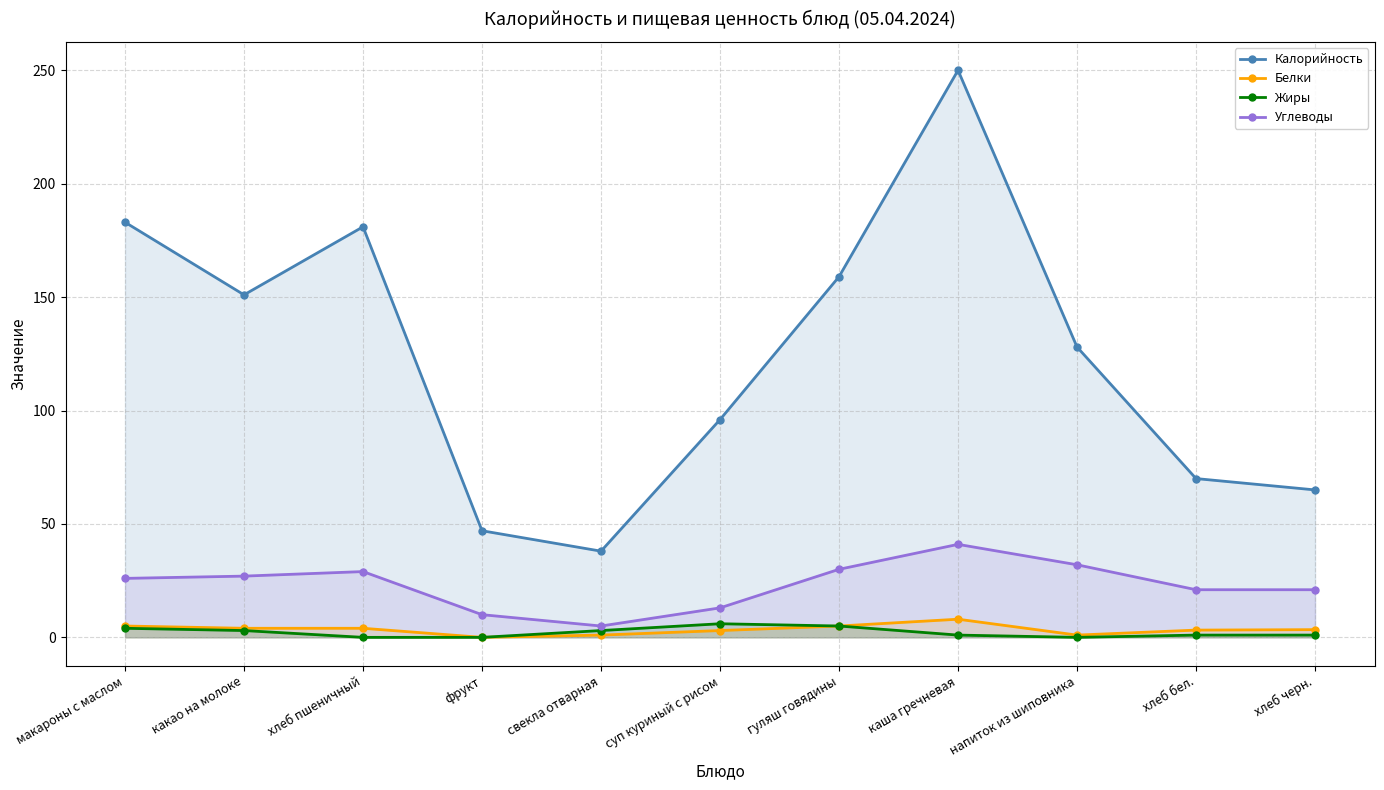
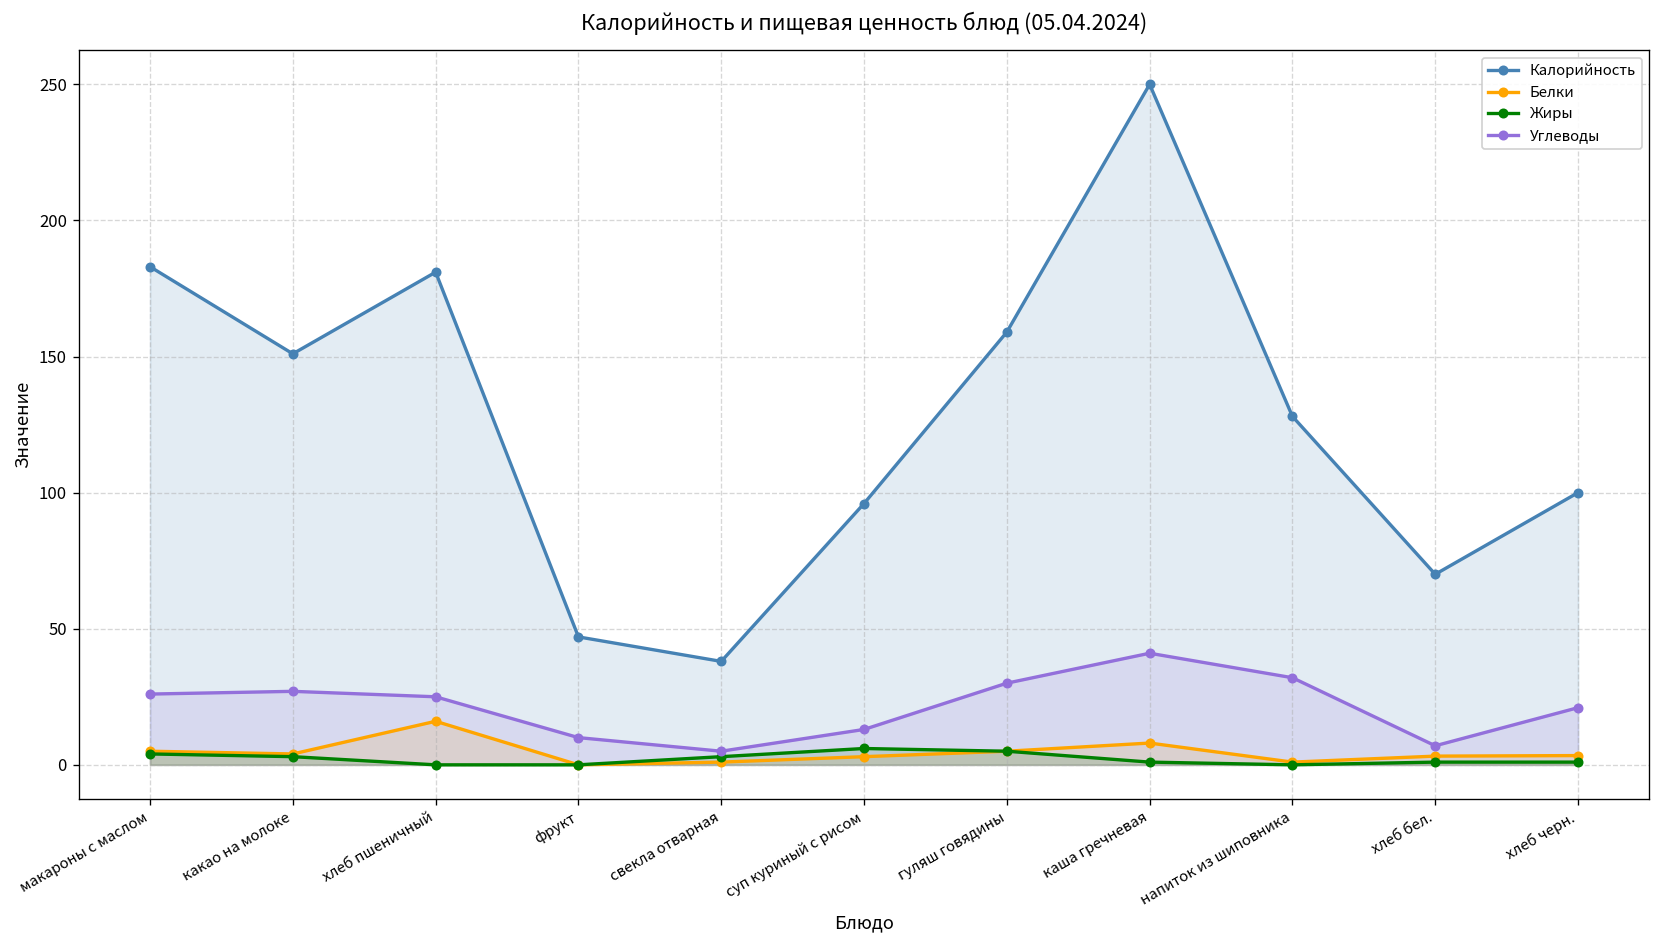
  {
    "Калорийность": {
      "макароны с маслом": 183,
      "какао на молоке": 151,
      "хлеб пшеничный": 181,
      "фрукт": 47,
      "свекла отварная": 38,
      "суп куриный с рисом": 96,
      "гуляш говядины": 159,
      "каша гречневая": 250,
      "напиток из шиповника": 128,
      "хлеб бел.": 70,
-     "хлеб черн.": 65
+     "хлеб черн.": 100
    },
    "Белки": {
-     "хлеб пшеничный": 4,
+     "хлеб пшеничный": 16,
      "свекла отварная": 1,
      "суп куриный с рисом": 3,
      "каша гречневая": 8,
      "хлеб бел.": 3,
      "хлеб черн.": 3
    },
    "Жиры": {
      "хлеб пшеничный": 0,
      "свекла отварная": 3,
      "суп куриный с рисом": 6,
      "каша гречневая": 1,
      "хлеб бел.": 1,
      "хлеб черн.": 1
    },
    "Углеводы": {
      "макароны с маслом": 26,
      "какао на молоке": 27,
-     "хлеб пшеничный": 29,
+     "хлеб пшеничный": 25,
      "фрукт": 10,
      "свекла отварная": 5,
      "суп куриный с рисом": 13,
      "гуляш говядины": 30,
      "каша гречневая": 41,
      "напиток из шиповника": 32,
-     "хлеб бел.": 21,
+     "хлеб бел.": 7,
      "хлеб черн.": 21
    }
  }
